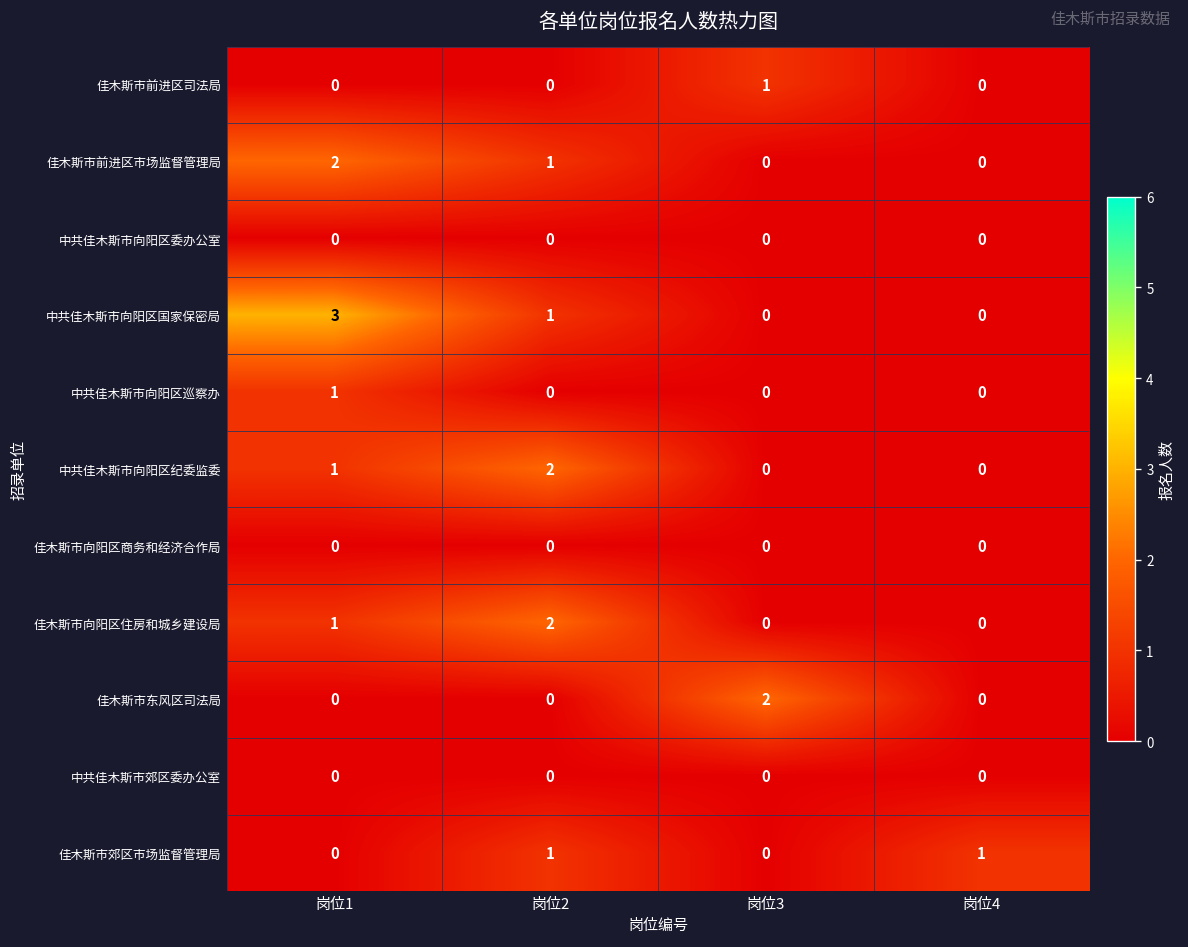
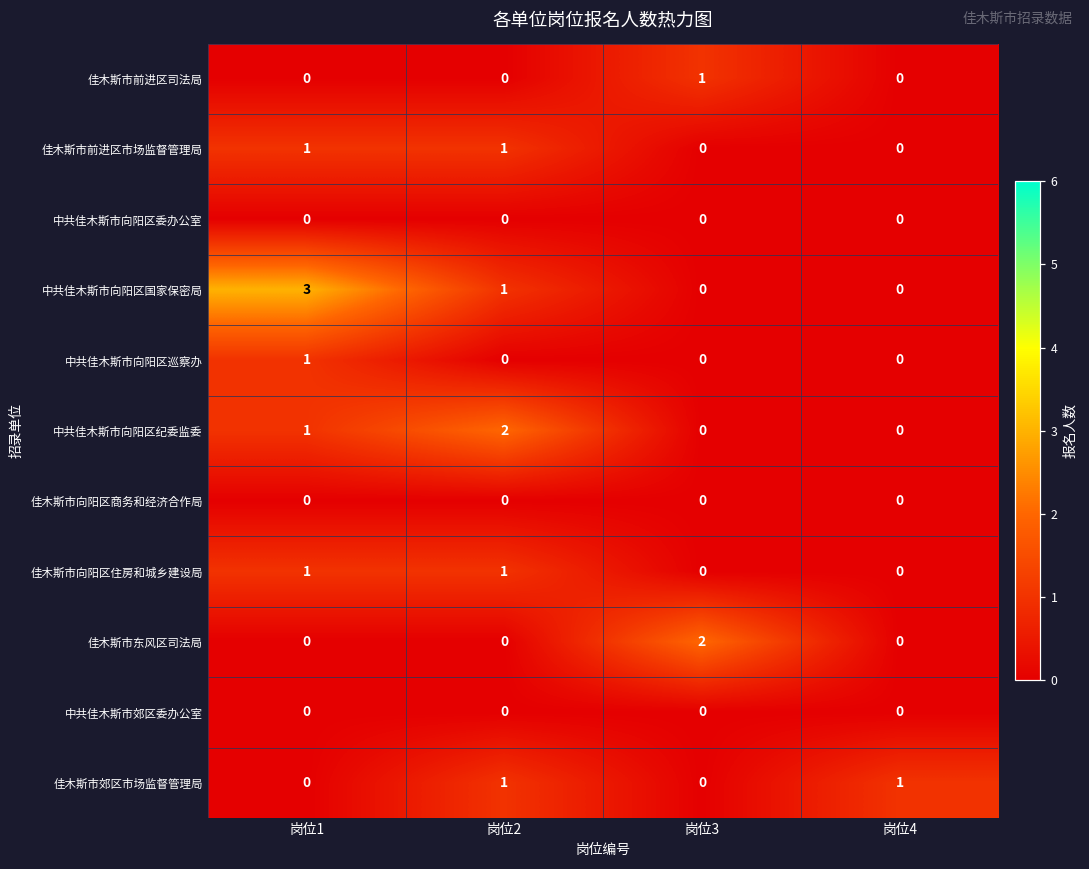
  {
    "佳木斯市前进区司法局": {
      "岗位1": 0,
      "岗位2": 0,
      "岗位3": 1,
      "岗位4": 0
    },
    "佳木斯市前进区市场监督管理局": {
-     "岗位1": 2,
+     "岗位1": 1,
      "岗位2": 1,
      "岗位3": 0,
      "岗位4": 0
    },
    "中共佳木斯市向阳区委办公室": {
      "岗位1": 0,
      "岗位2": 0,
      "岗位3": 0,
      "岗位4": 0
    },
    "中共佳木斯市向阳区国家保密局": {
      "岗位1": 3,
      "岗位2": 1,
      "岗位3": 0,
      "岗位4": 0
    },
    "中共佳木斯市向阳区巡察办": {
      "岗位1": 1,
      "岗位2": 0,
      "岗位3": 0,
      "岗位4": 0
    },
    "中共佳木斯市向阳区纪委监委": {
      "岗位1": 1,
      "岗位2": 2,
      "岗位3": 0,
      "岗位4": 0
    },
    "佳木斯市向阳区商务和经济合作局": {
      "岗位1": 0,
      "岗位2": 0,
      "岗位3": 0,
      "岗位4": 0
    },
    "佳木斯市向阳区住房和城乡建设局": {
      "岗位1": 1,
-     "岗位2": 2,
+     "岗位2": 1,
      "岗位3": 0,
      "岗位4": 0
    },
    "佳木斯市东风区司法局": {
      "岗位1": 0,
      "岗位2": 0,
      "岗位3": 2,
      "岗位4": 0
    },
    "中共佳木斯市郊区委办公室": {
      "岗位1": 0,
      "岗位2": 0,
      "岗位3": 0,
      "岗位4": 0
    },
    "佳木斯市郊区市场监督管理局": {
      "岗位1": 0,
      "岗位2": 1,
      "岗位3": 0,
      "岗位4": 1
    }
  }
